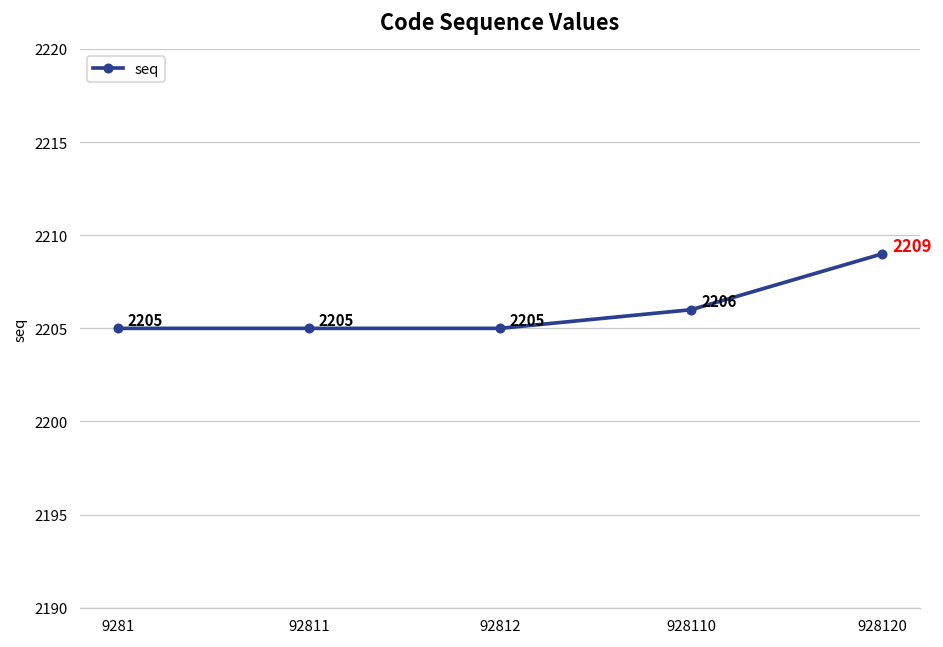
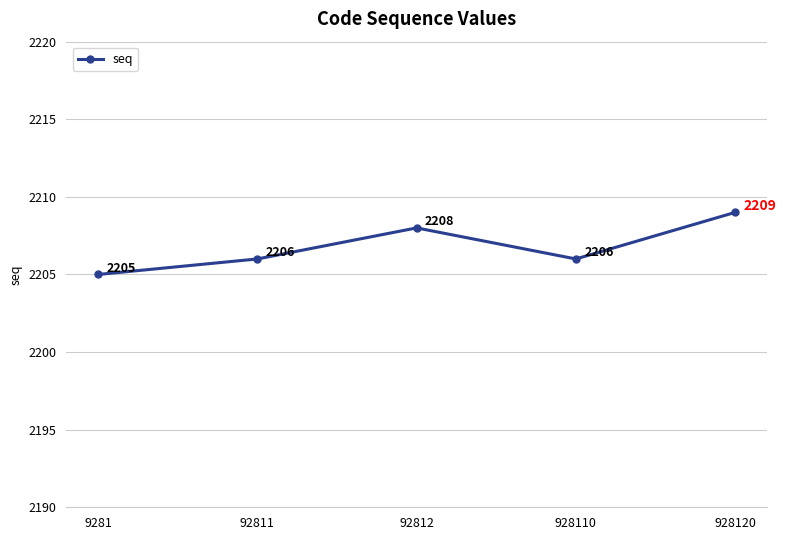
  {
    "9281": 2205,
-   "92811": 2205,
-   "92812": 2205,
+   "92811": 2206,
+   "92812": 2208,
    "928110": 2206,
    "928120": 2209
  }
